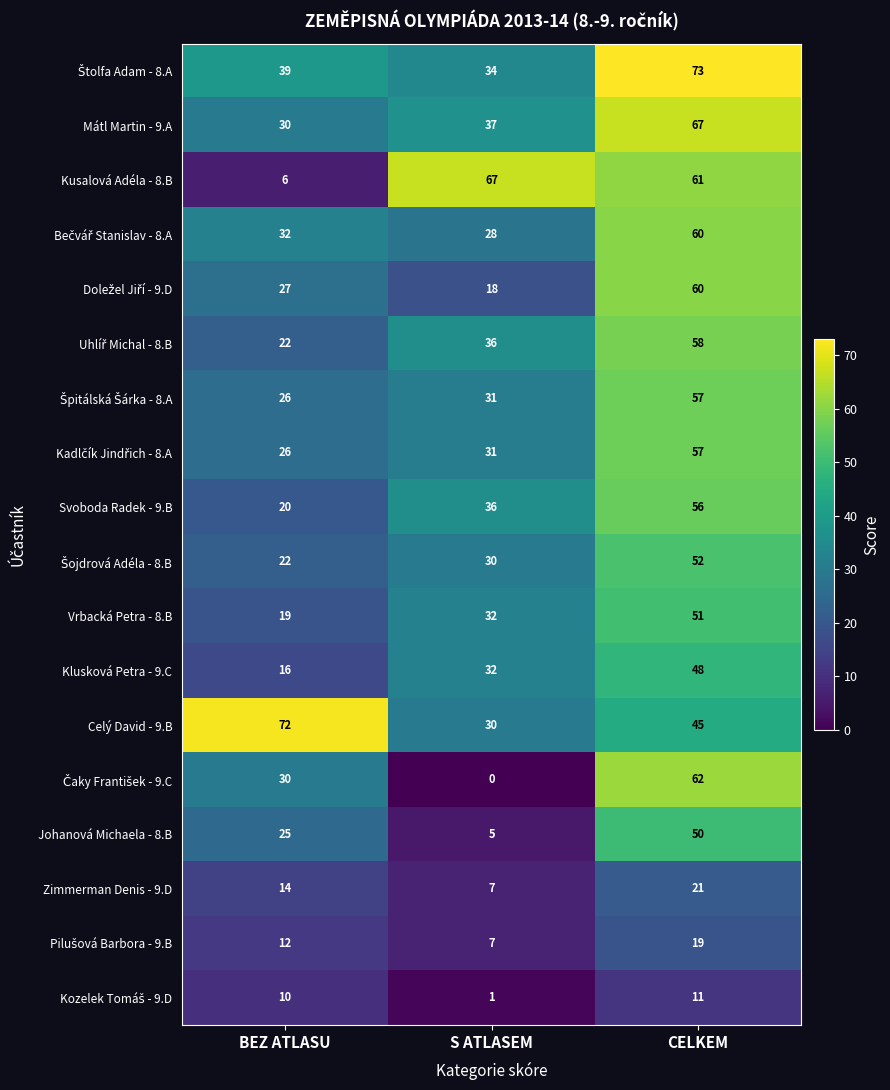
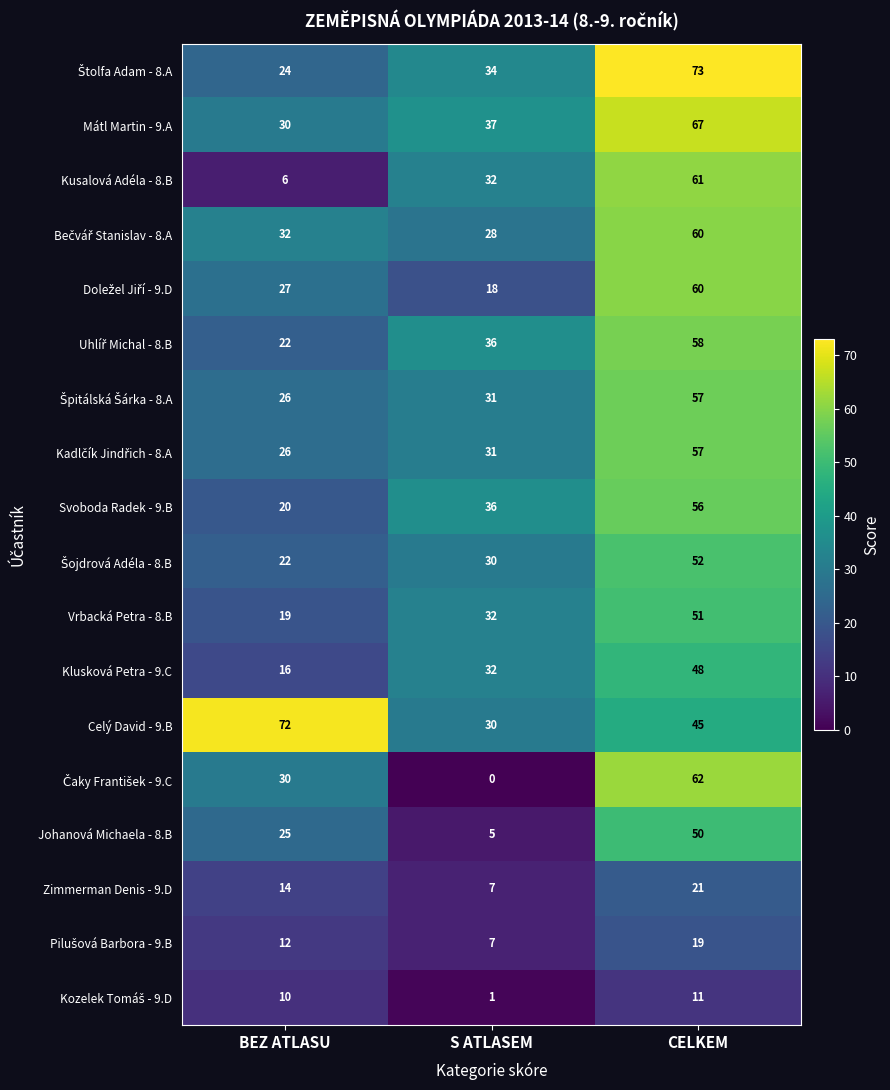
  {
    "Štolfa Adam - 8.A": {
-     "BEZ ATLASU": 39,
+     "BEZ ATLASU": 24,
      "S ATLASEM": 34,
      "CELKEM": 73
    },
    "Mátl Martin - 9.A": {
      "BEZ ATLASU": 30,
      "S ATLASEM": 37,
      "CELKEM": 67
    },
    "Kusalová Adéla - 8.B": {
      "BEZ ATLASU": 6,
-     "S ATLASEM": 67,
+     "S ATLASEM": 32,
      "CELKEM": 61
    },
    "Bečvář Stanislav - 8.A": {
      "BEZ ATLASU": 32,
      "S ATLASEM": 28,
      "CELKEM": 60
    },
    "Doležel Jiří - 9.D": {
      "BEZ ATLASU": 27,
      "S ATLASEM": 18,
      "CELKEM": 60
    },
    "Uhlíř Michal - 8.B": {
      "BEZ ATLASU": 22,
      "S ATLASEM": 36,
      "CELKEM": 58
    },
    "Špitálská Šárka - 8.A": {
      "BEZ ATLASU": 26,
      "S ATLASEM": 31,
      "CELKEM": 57
    },
    "Kadlčík Jindřich - 8.A": {
      "BEZ ATLASU": 26,
      "S ATLASEM": 31,
      "CELKEM": 57
    },
    "Svoboda Radek - 9.B": {
      "BEZ ATLASU": 20,
      "S ATLASEM": 36,
      "CELKEM": 56
    },
    "Šojdrová Adéla - 8.B": {
      "BEZ ATLASU": 22,
      "S ATLASEM": 30,
      "CELKEM": 52
    },
    "Vrbacká Petra - 8.B": {
      "BEZ ATLASU": 19,
      "S ATLASEM": 32,
      "CELKEM": 51
    },
    "Klusková Petra - 9.C": {
      "BEZ ATLASU": 16,
      "S ATLASEM": 32,
      "CELKEM": 48
    },
    "Celý David - 9.B": {
      "BEZ ATLASU": 72,
      "S ATLASEM": 30,
      "CELKEM": 45
    },
    "Čaky František - 9.C": {
      "BEZ ATLASU": 30,
      "S ATLASEM": 0,
      "CELKEM": 62
    },
    "Johanová Michaela - 8.B": {
      "BEZ ATLASU": 25,
      "S ATLASEM": 5,
      "CELKEM": 50
    },
    "Zimmerman Denis - 9.D": {
      "BEZ ATLASU": 14,
      "S ATLASEM": 7,
      "CELKEM": 21
    },
    "Pilušová Barbora - 9.B": {
      "BEZ ATLASU": 12,
      "S ATLASEM": 7,
      "CELKEM": 19
    },
    "Kozelek Tomáš - 9.D": {
      "BEZ ATLASU": 10,
      "S ATLASEM": 1,
      "CELKEM": 11
    }
  }
